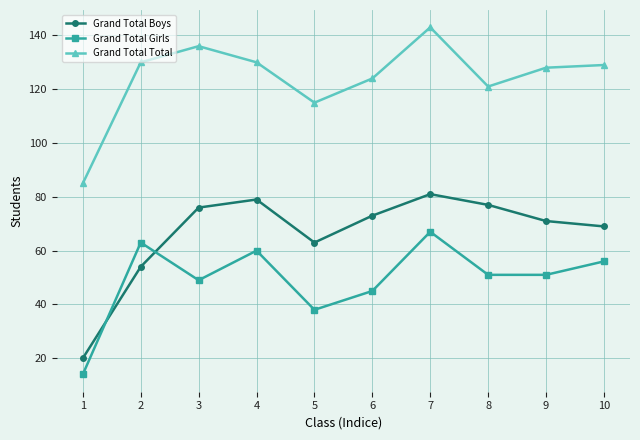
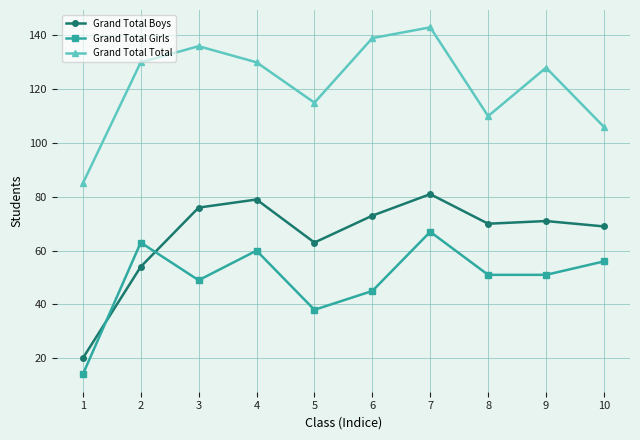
  {
    "Grand Total Boys": {
      "1": 20,
      "2": 54,
      "3": 76,
      "4": 79,
      "5": 63,
      "6": 73,
      "7": 81,
-     "8": 77,
+     "8": 70,
      "9": 71,
      "10": 69
    },
    "Grand Total Girls": {
      "1": 14,
      "2": 63,
      "3": 49,
      "4": 60,
      "5": 38,
      "6": 45,
      "7": 67,
      "8": 51,
      "9": 51,
      "10": 56
    },
    "Grand Total Total": {
      "1": 85,
      "3": 136,
      "4": 130,
      "5": 115,
-     "6": 124,
+     "6": 139,
      "7": 143,
-     "8": 121,
+     "8": 110,
      "9": 128,
-     "10": 129
+     "10": 106
    }
  }
